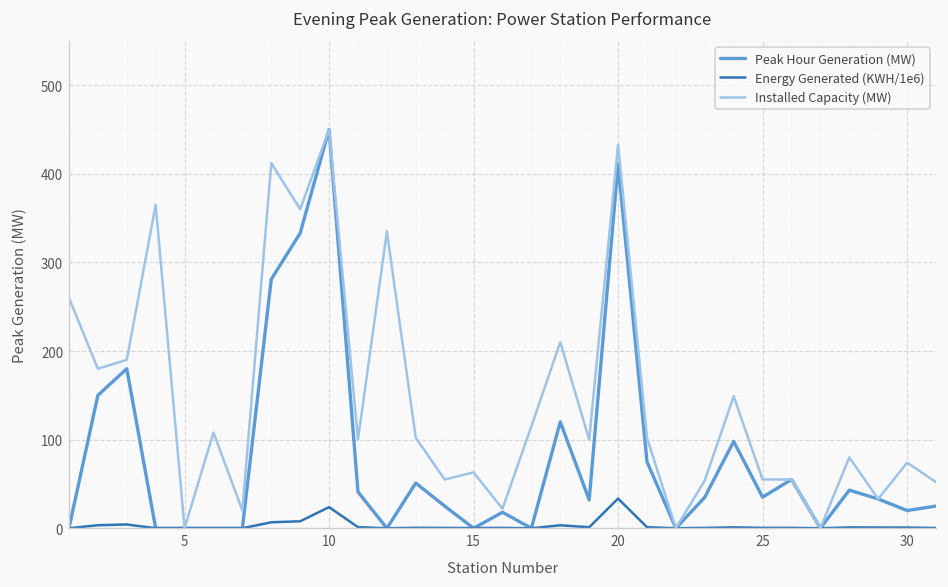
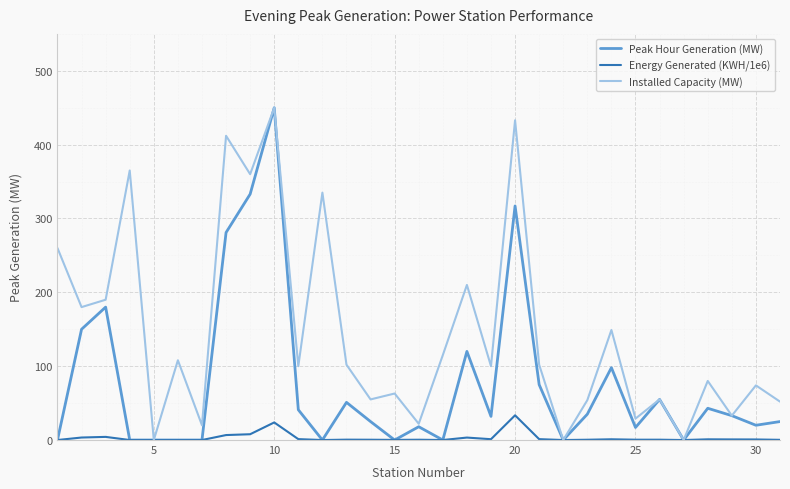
  {
    "Peak Hour Generation (MW)": {
-     "20": 410,
-     "25": 40,
+     "20": 320,
+     "25": 20,
      "30": 20
    },
    "Energy Generated (KWH/1e6)": {
      "10": 20,
      "20": 30,
      "25": 0,
      "30": 0
    },
    "Installed Capacity (MW)": {
      "15": 60,
      "20": 430,
-     "25": 60,
+     "25": 30,
      "30": 70
    }
  }
